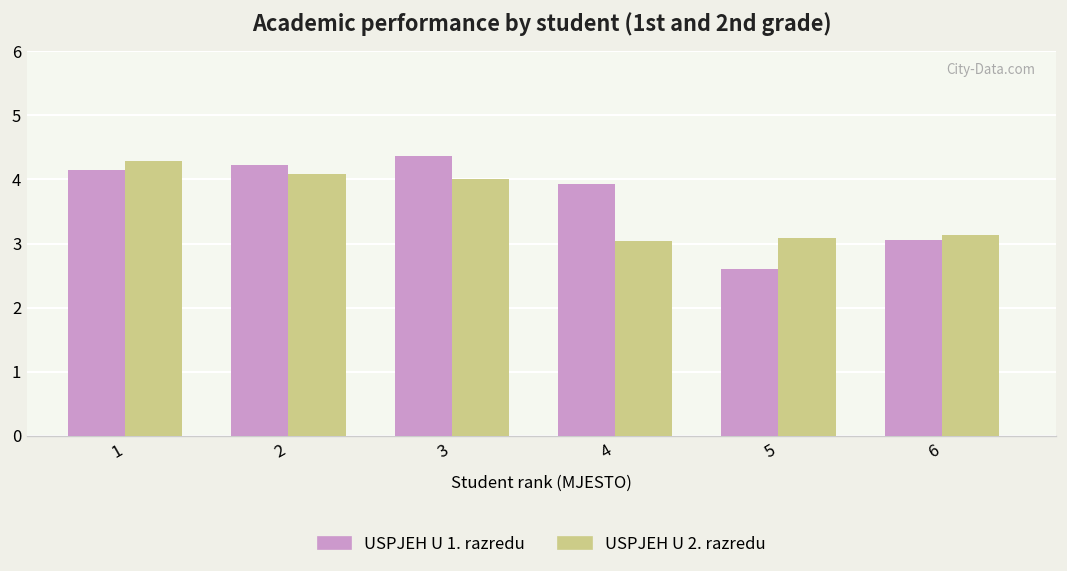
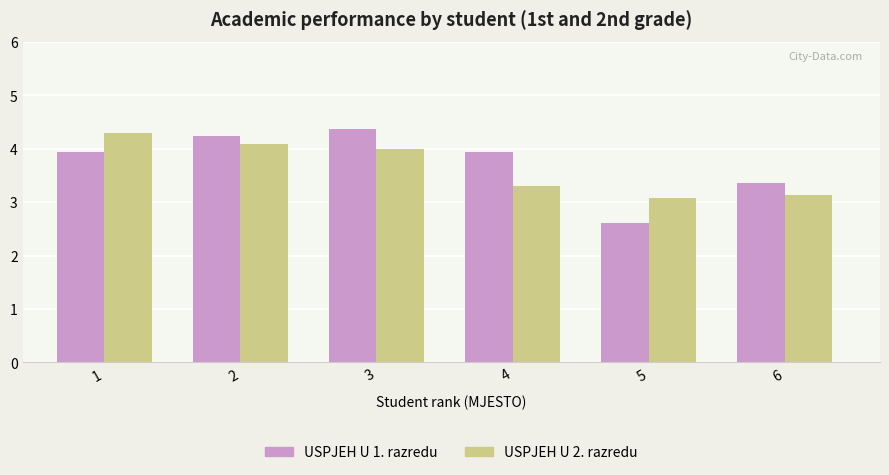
  {
    "USPJEH U 1. razredu": {
-     "1": 4.1,
+     "1": 3.9,
      "2": 4.2,
      "3": 4.4,
      "4": 3.9,
      "5": 2.6,
-     "6": 3.1
+     "6": 3.4
    },
    "USPJEH U 2. razredu": {
      "1": 4.3,
      "2": 4.1,
      "3": 4.0,
-     "4": 3.0,
+     "4": 3.3,
      "5": 3.1,
      "6": 3.1
    }
  }
